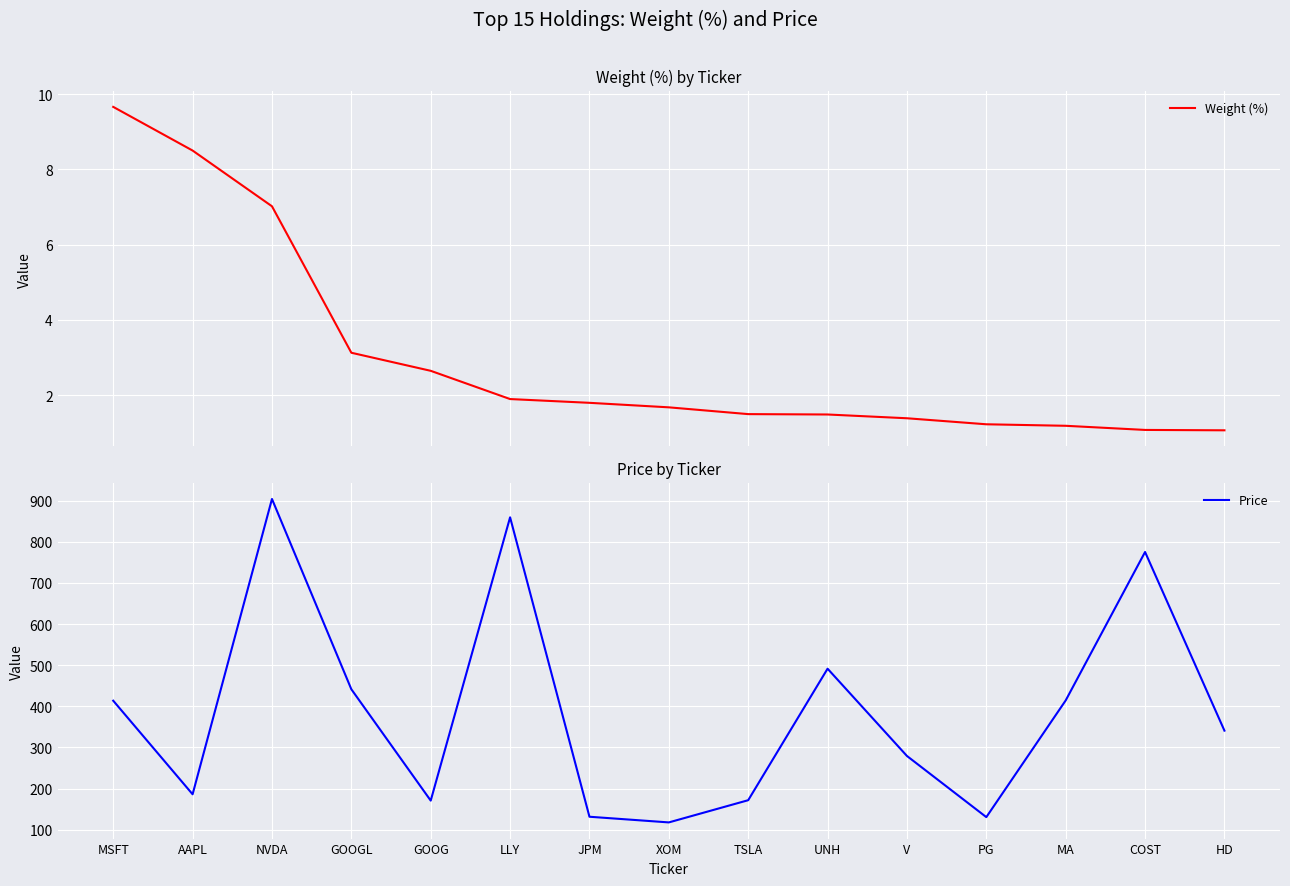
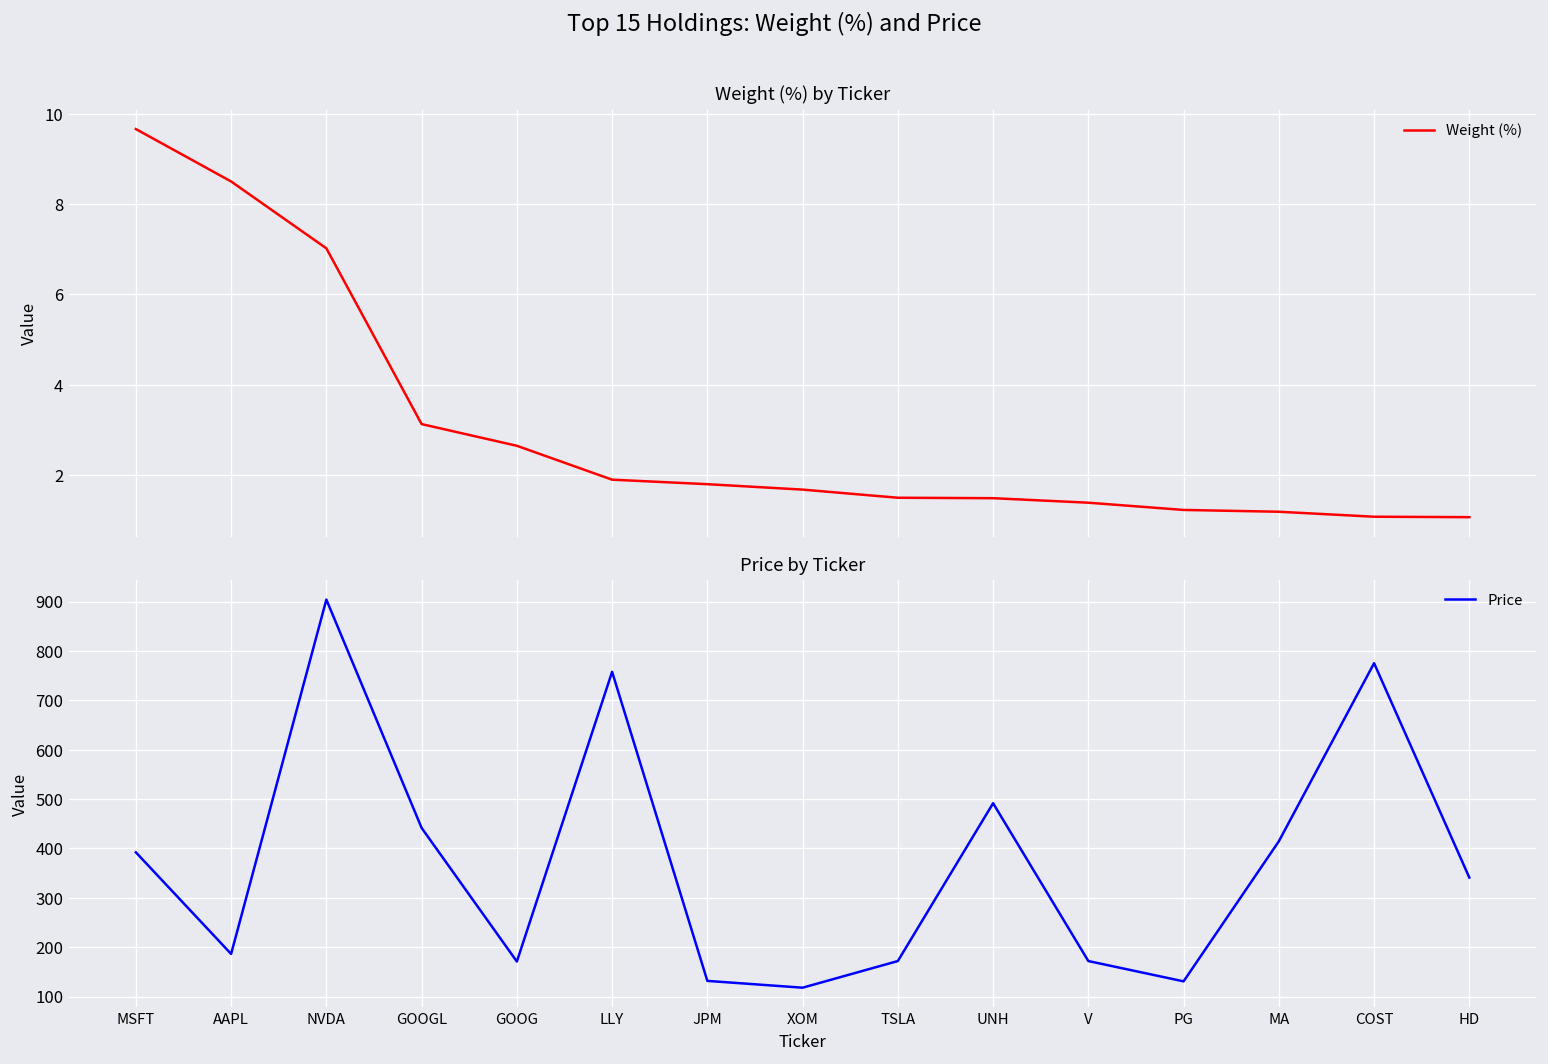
  {
    "Price by Ticker": {
-     "MSFT": 410,
+     "MSFT": 390,
      "AAPL": 190,
      "NVDA": 900,
      "GOOGL": 440,
      "GOOG": 170,
-     "LLY": 860,
+     "LLY": 760,
      "JPM": 130,
      "XOM": 120,
      "TSLA": 170,
      "UNH": 490,
-     "V": 280,
+     "V": 170,
      "PG": 130,
      "MA": 410,
      "COST": 780,
      "HD": 340
    }
  }
